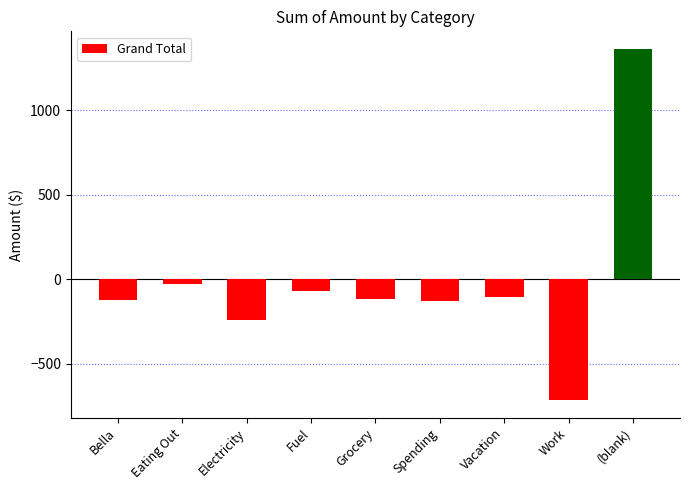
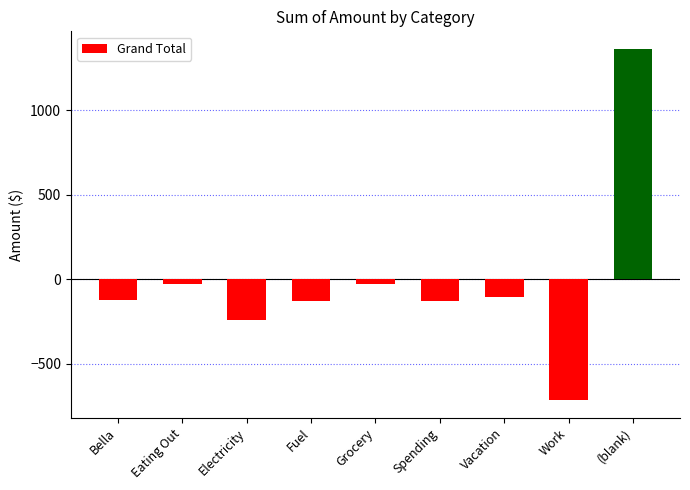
  {
    "Bella": -120,
    "Eating Out": -30,
    "Electricity": -240,
-   "Fuel": -70,
-   "Grocery": -110,
+   "Fuel": -130,
+   "Grocery": -30,
    "Spending": -130,
    "Vacation": -110,
    "Work": -710,
    "(blank)": 1360
  }
